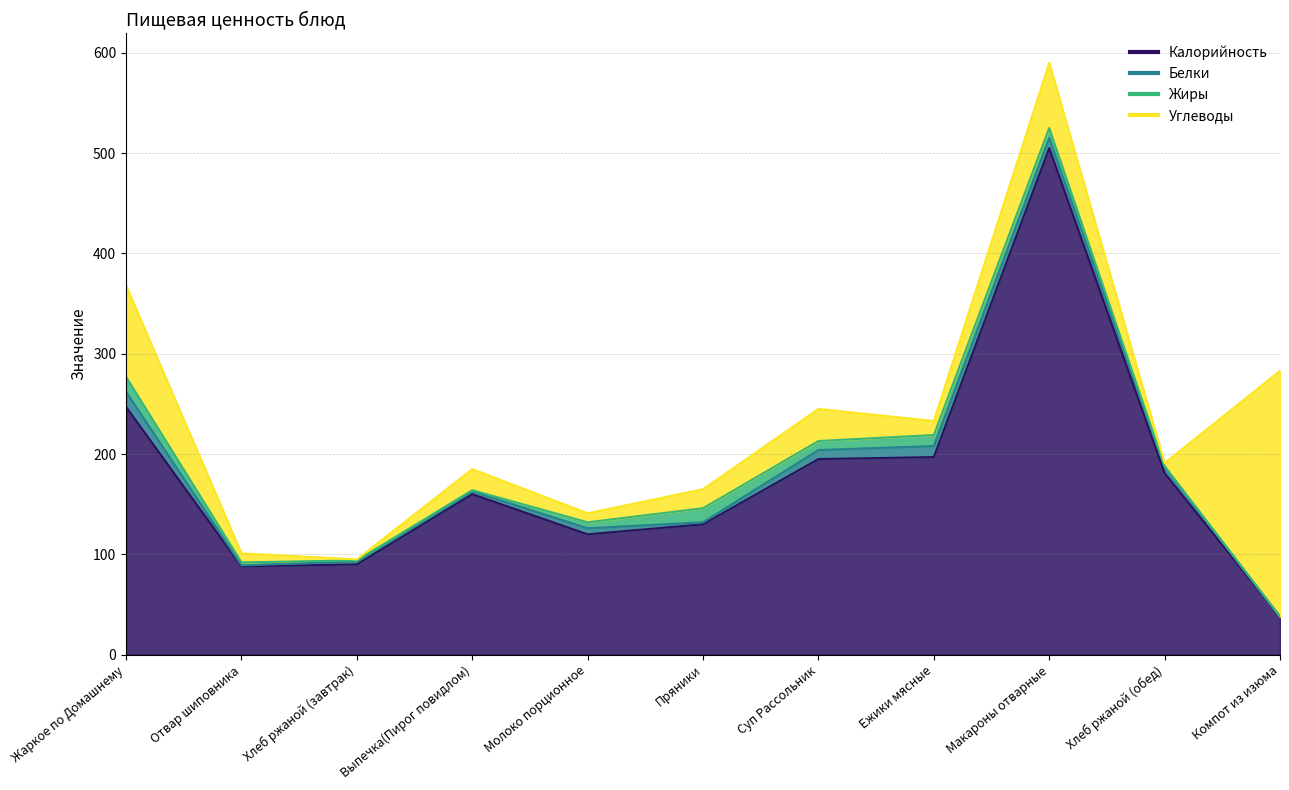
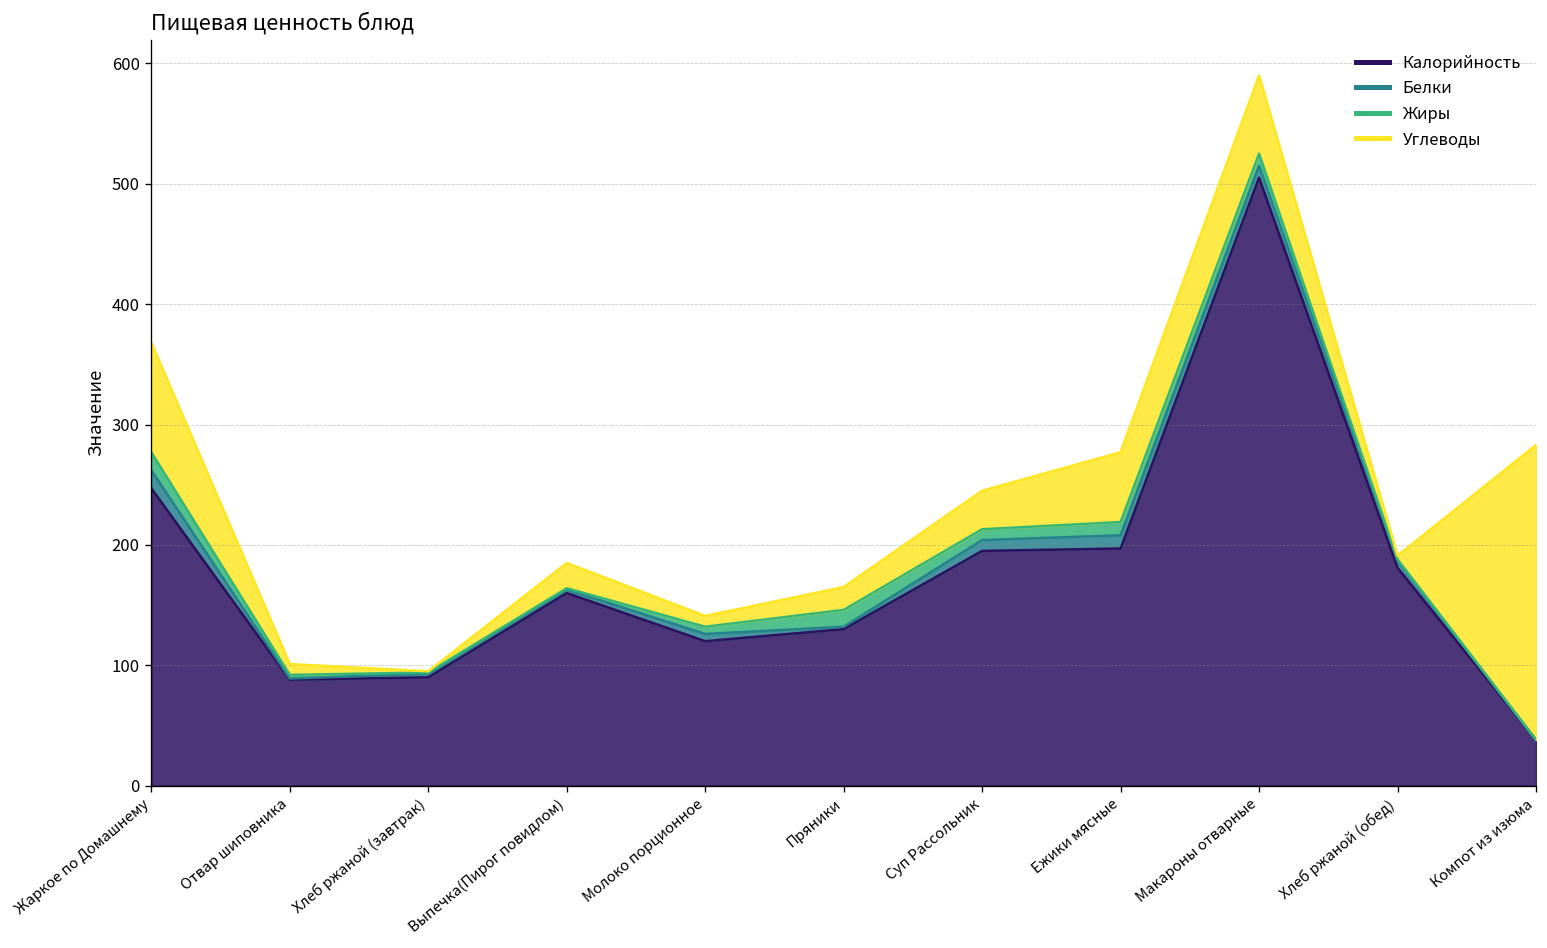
  {
    "Калорийность": {
      "Жаркое по Домашнему": 247,
      "Хлеб ржаной (завтрак)": 90,
      "Выпечка(Пирог повидлом)": 160,
      "Молоко порционное": 120,
      "Суп Рассольник": 195,
      "Ежики мясные": 197,
      "Макароны отварные": 505,
      "Хлеб ржаной (обед)": 181
    },
    "Углеводы": {
      "Жаркое по Домашнему": 91,
      "Отвар шиповника": 9,
      "Выпечка(Пирог повидлом)": 21,
      "Молоко порционное": 9,
      "Пряники": 19,
      "Суп Рассольник": 32,
-     "Ежики мясные": 14,
+     "Ежики мясные": 58,
      "Макароны отварные": 65,
      "Хлеб ржаной (обед)": 3,
      "Компот из изюма": 245
    }
  }
